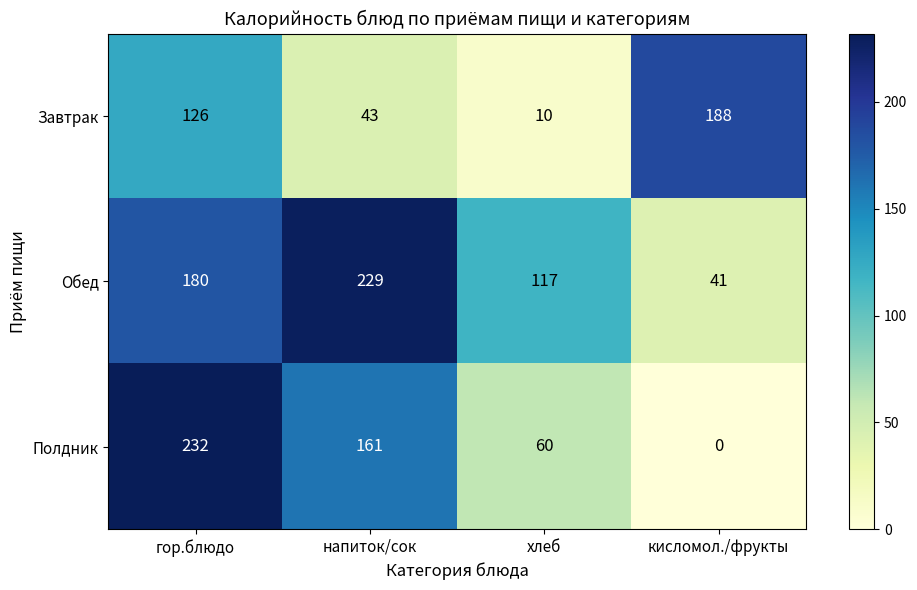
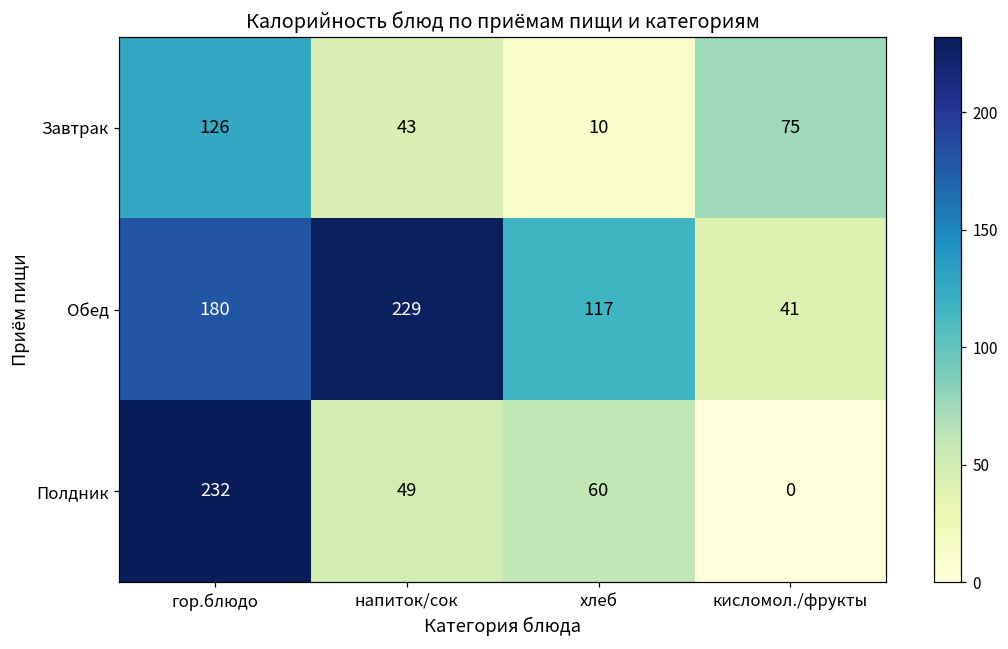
  {
    "Завтрак": {
      "гор.блюдо": 126,
      "напиток/сок": 43,
      "хлеб": 10,
-     "кисломол./фрукты": 188
+     "кисломол./фрукты": 75
    },
    "Обед": {
      "гор.блюдо": 180,
      "напиток/сок": 229,
      "хлеб": 117,
      "кисломол./фрукты": 41
    },
    "Полдник": {
      "гор.блюдо": 232,
-     "напиток/сок": 161,
+     "напиток/сок": 49,
      "хлеб": 60,
      "кисломол./фрукты": 0
    }
  }
